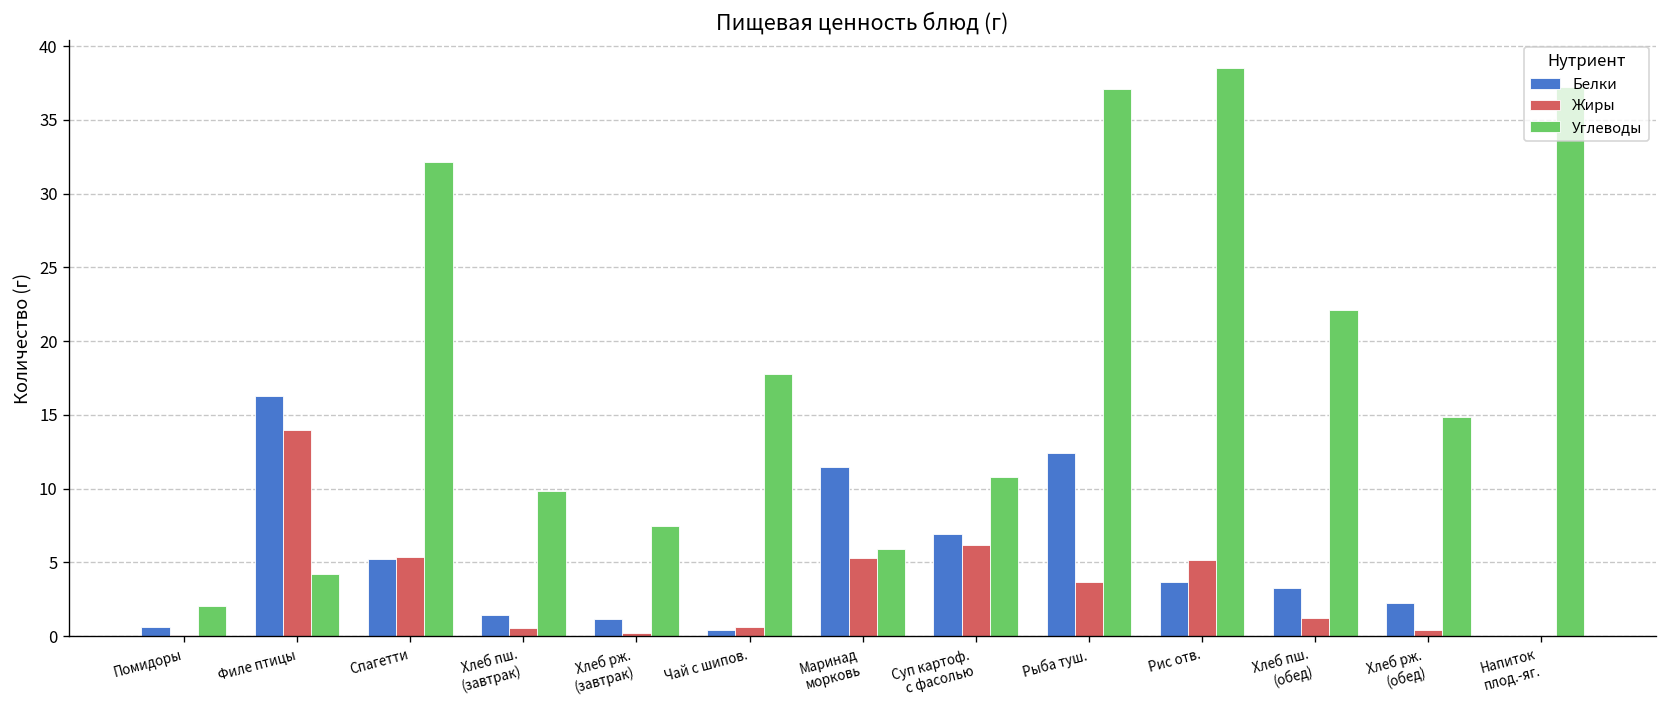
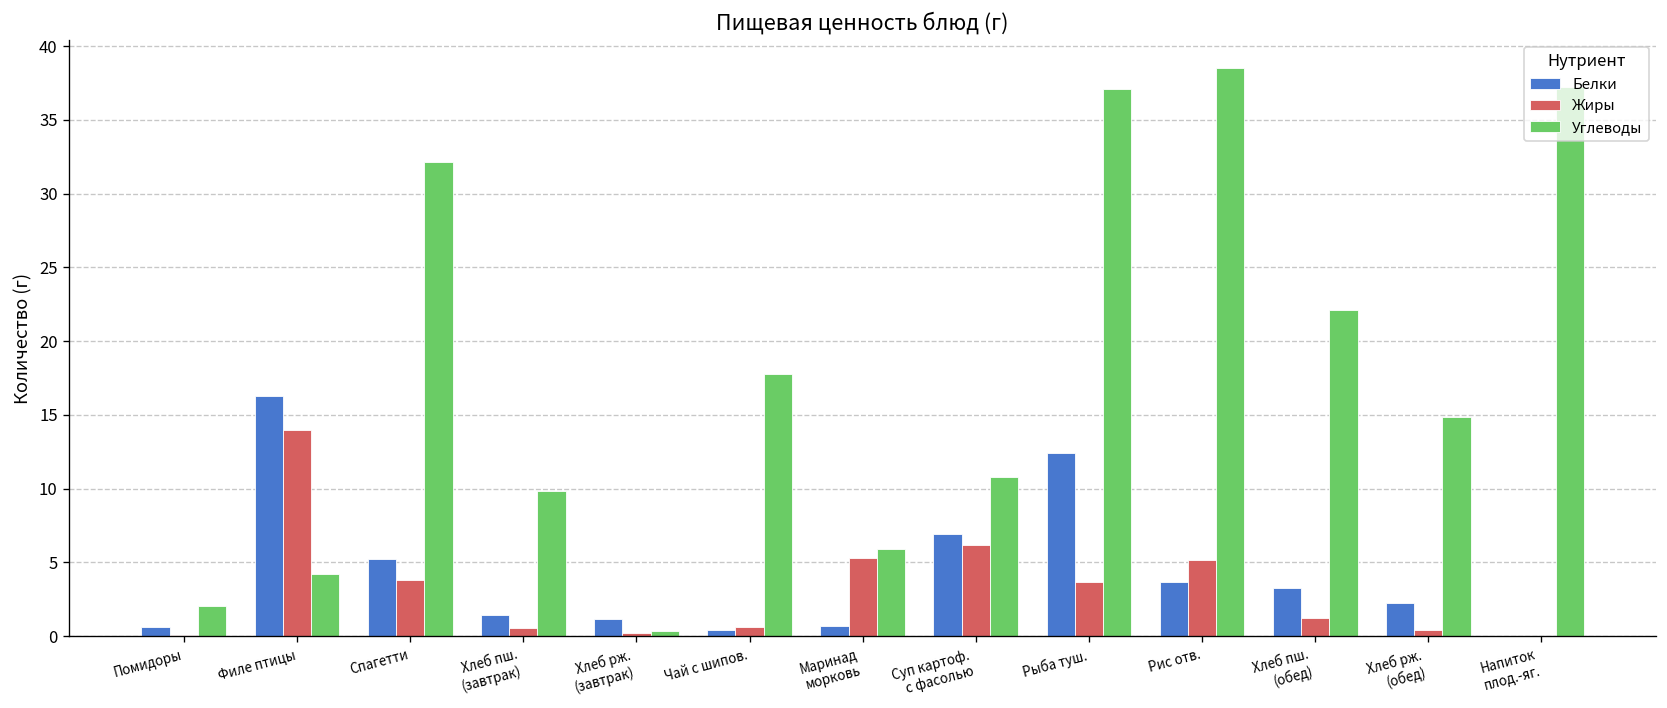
  {
    "Белки": {
      "Помидоры": 0.6,
      "Филе птицы": 16.3,
      "Спагетти": 5.2,
      "Хлеб пш. (завтрак)": 1.4,
      "Хлеб рж. (завтрак)": 1.1,
      "Чай с шипов.": 0.4,
-     "Маринад морковь": 11.5,
+     "Маринад морковь": 0.7,
      "Суп картоф. с фасолью": 6.9,
      "Рыба туш.": 12.4,
      "Рис отв.": 3.7,
      "Хлеб пш. (обед)": 3.2,
      "Хлеб рж. (обед)": 2.3,
      "Напиток плод.-яг.": 0.0
    },
    "Жиры": {
      "Филе птицы": 14.0,
-     "Спагетти": 5.4,
+     "Спагетти": 3.8,
      "Хлеб пш. (завтрак)": 0.5,
      "Хлеб рж. (завтрак)": 0.2,
      "Чай с шипов.": 0.6,
      "Маринад морковь": 5.3,
      "Суп картоф. с фасолью": 6.2,
      "Рыба туш.": 3.7,
      "Рис отв.": 5.2,
      "Хлеб пш. (обед)": 1.2,
      "Хлеб рж. (обед)": 0.4,
      "Напиток плод.-яг.": 0.0
    },
    "Углеводы": {
      "Помидоры": 2.1,
      "Филе птицы": 4.2,
      "Спагетти": 32.2,
      "Хлеб пш. (завтрак)": 9.8,
-     "Хлеб рж. (завтрак)": 7.4,
+     "Хлеб рж. (завтрак)": 0.4,
      "Чай с шипов.": 17.8,
      "Маринад морковь": 5.9,
      "Суп картоф. с фасолью": 10.8,
      "Рыба туш.": 37.1,
      "Рис отв.": 38.5,
      "Хлеб пш. (обед)": 22.1,
      "Хлеб рж. (обед)": 14.9
    }
  }
